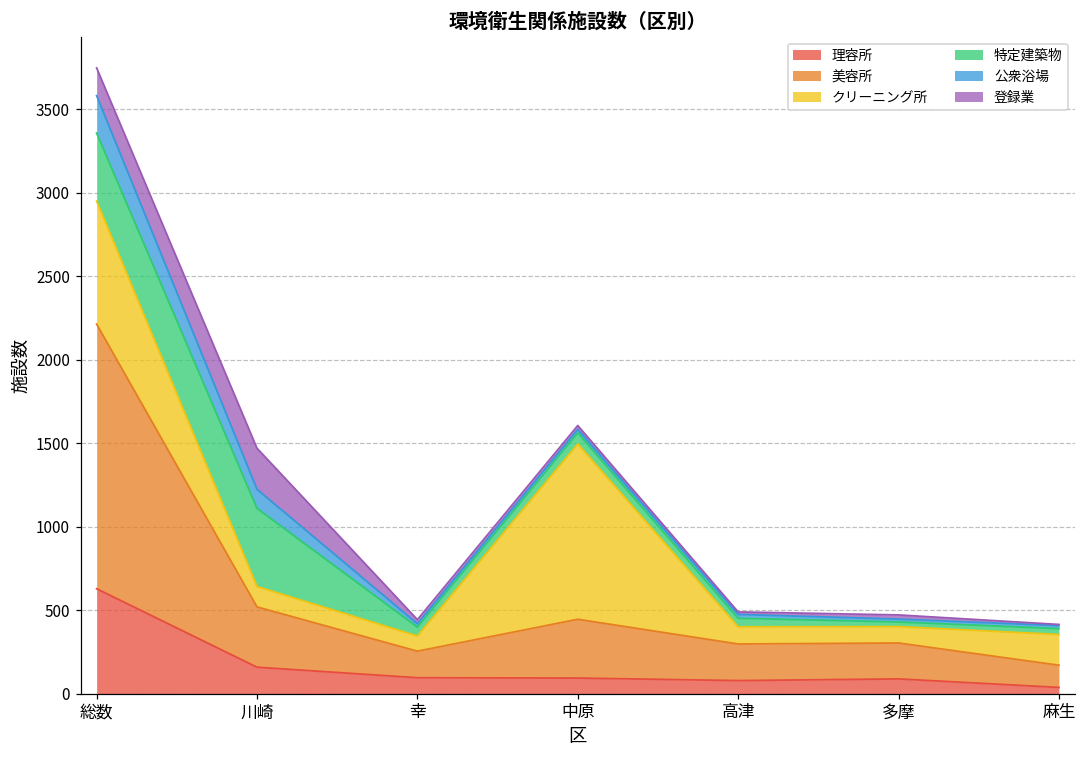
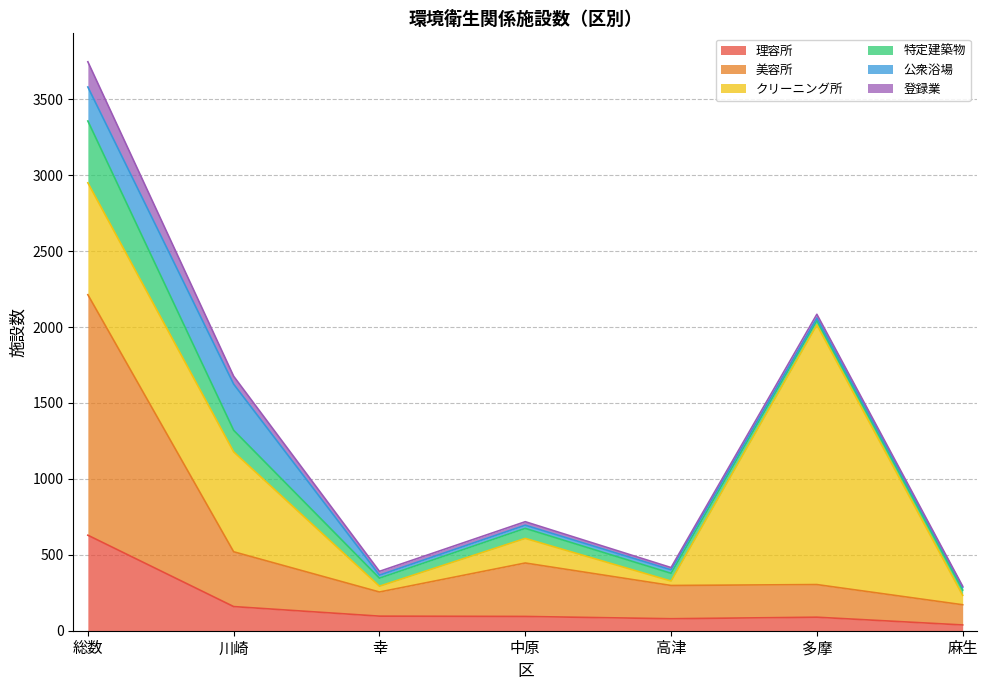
  {
    "クリーニング所": {
      "総数": 740,
-     "川崎": 120,
-     "幸": 90,
-     "中原": 1050,
-     "高津": 100,
-     "多摩": 100,
-     "麻生": 180
+     "川崎": 660,
+     "幸": 40,
+     "中原": 160,
+     "高津": 30,
+     "多摩": 1710,
+     "麻生": 60
    },
    "特定建築物": {
      "総数": 410,
-     "川崎": 470,
+     "川崎": 140,
      "幸": 50,
      "中原": 70,
      "高津": 50,
      "麻生": 40
    },
    "公衆浴場": {
      "総数": 220,
-     "川崎": 110,
+     "川崎": 300,
      "幸": 20,
      "中原": 20
    },
    "登録業": {
      "総数": 170,
-     "川崎": 250,
+     "川崎": 50,
      "幸": 30,
      "中原": 20,
      "多摩": 30
    }
  }
